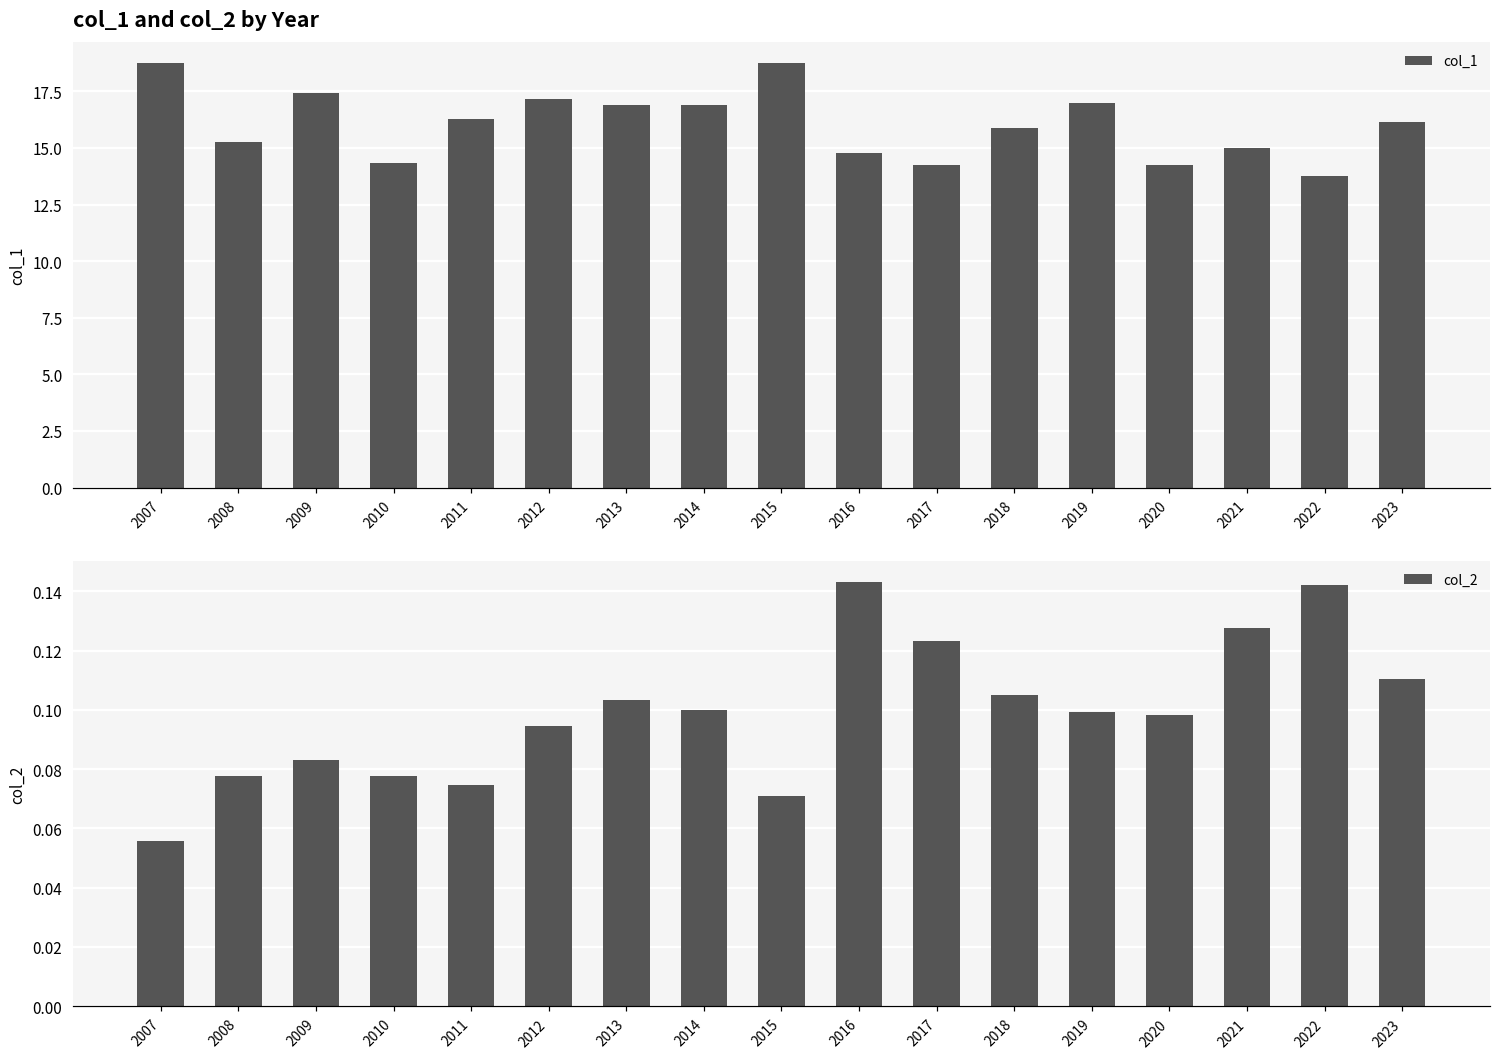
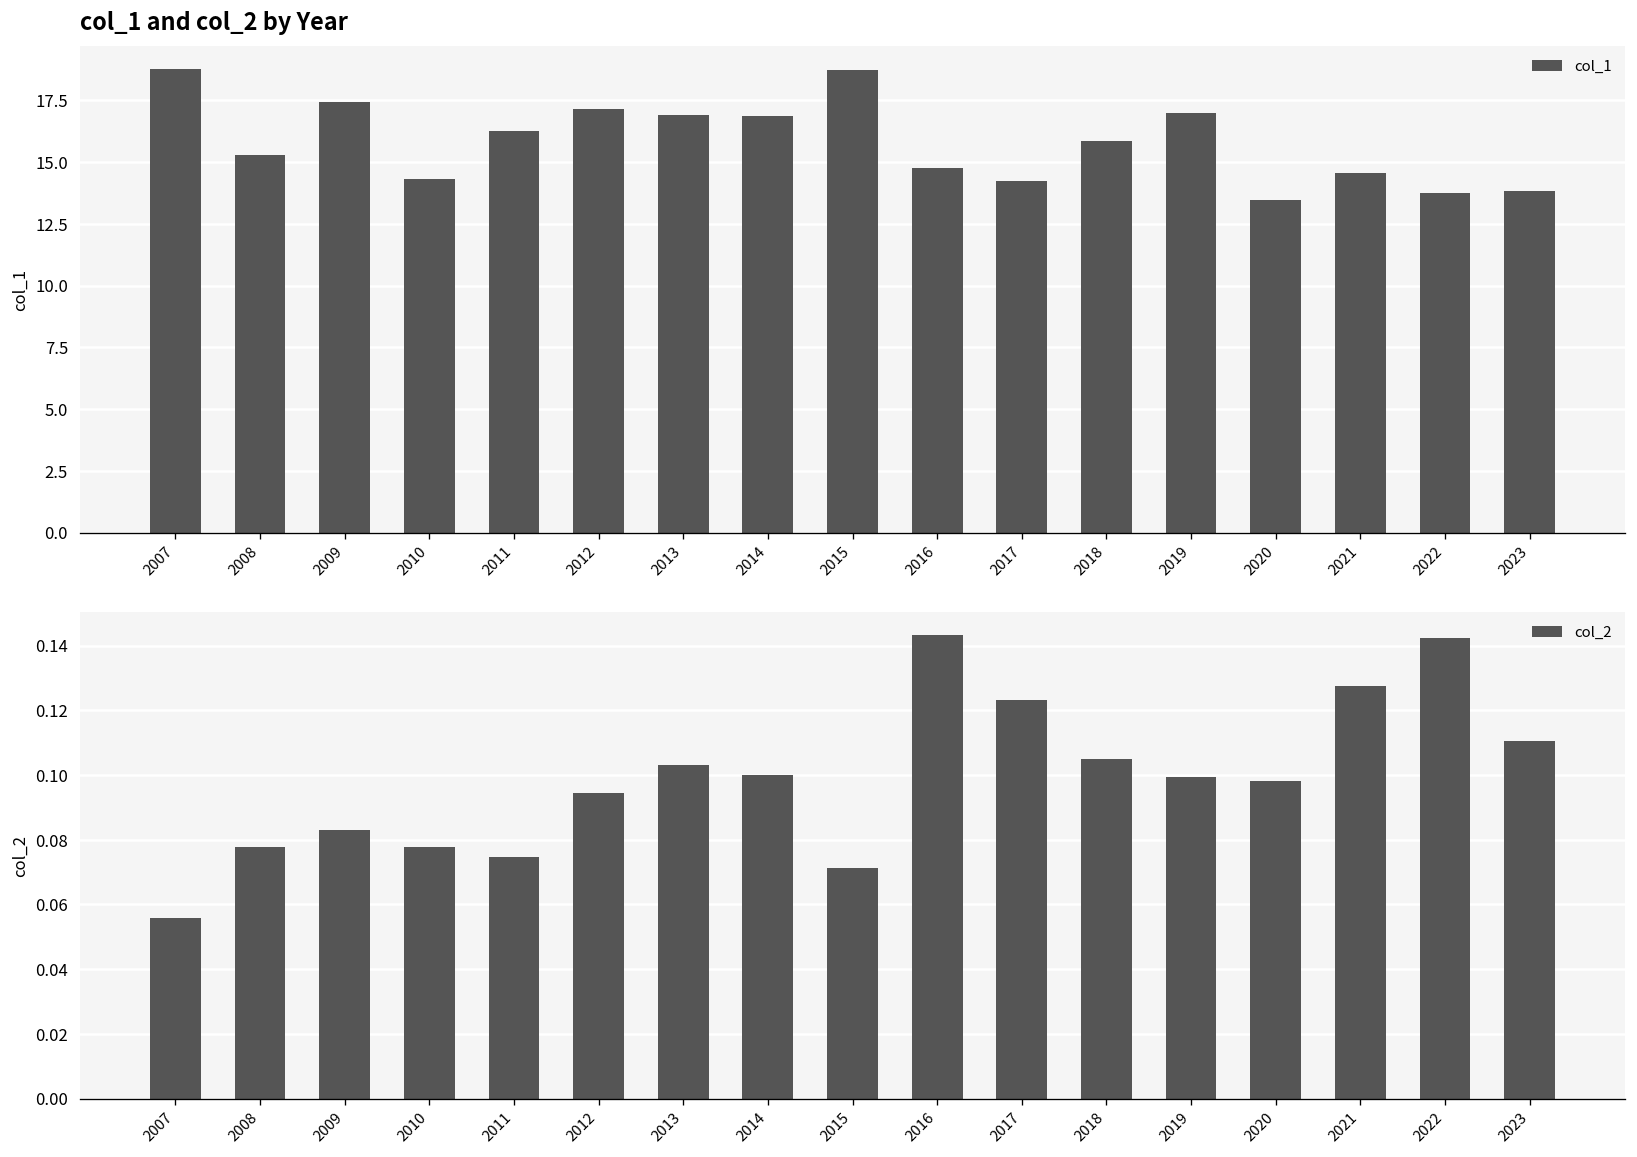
  {
    "col_1 and col_2 by Year": {
      "2007": 18.8,
      "2008": 15.3,
      "2009": 17.4,
      "2010": 14.3,
      "2011": 16.3,
      "2012": 17.2,
      "2013": 16.9,
      "2014": 16.9,
      "2015": 18.7,
      "2016": 14.8,
      "2017": 14.2,
      "2018": 15.9,
      "2019": 17.0,
-     "2020": 14.2,
-     "2021": 15.0,
+     "2020": 13.5,
+     "2021": 14.6,
      "2022": 13.8,
-     "2023": 16.2
+     "2023": 13.8
    }
  }
